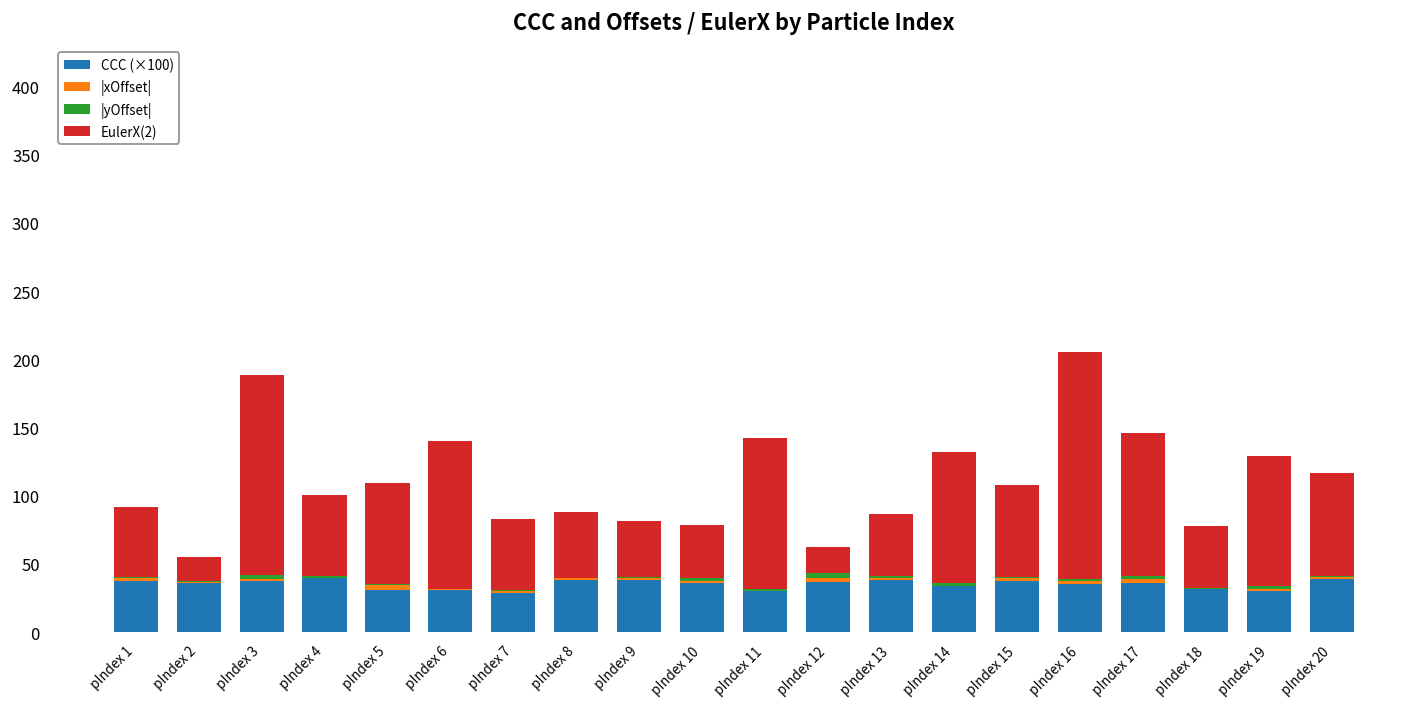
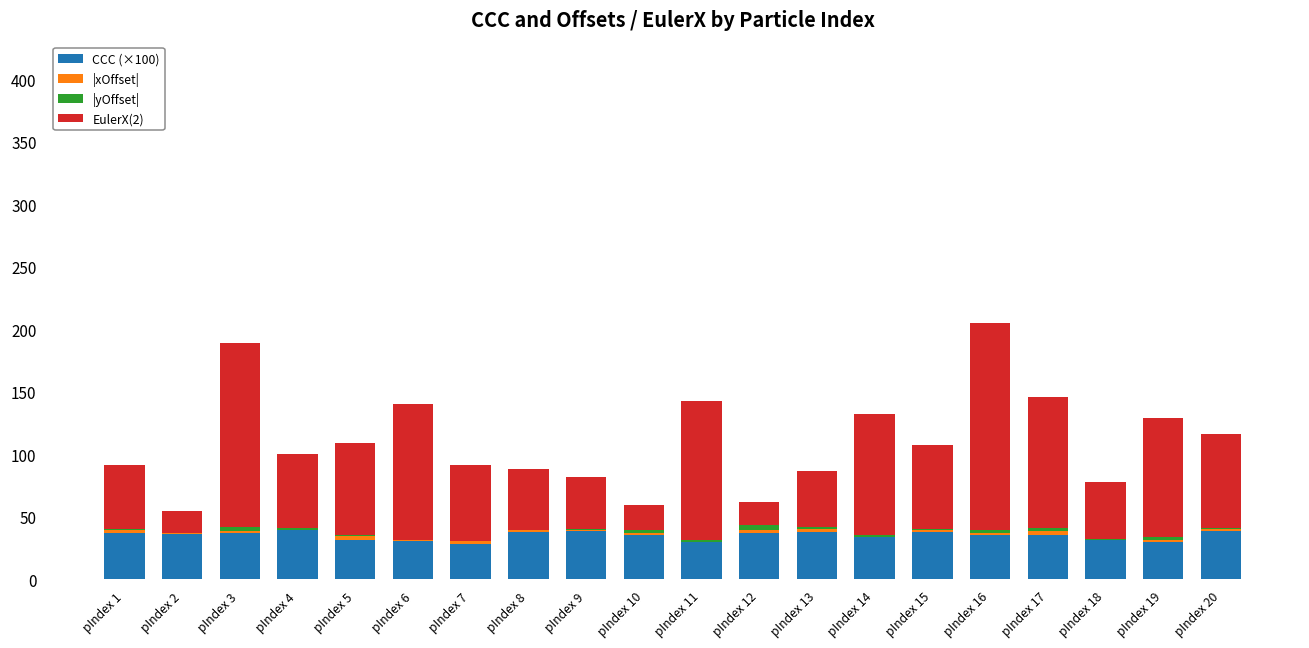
  {
    "CCC (×100)": {
      "pIndex 1": 37,
      "pIndex 2": 36,
      "pIndex 3": 37,
      "pIndex 4": 39,
      "pIndex 5": 31,
      "pIndex 6": 31,
      "pIndex 7": 28,
      "pIndex 8": 38,
      "pIndex 9": 38,
      "pIndex 10": 36,
      "pIndex 11": 30,
      "pIndex 12": 37,
      "pIndex 13": 38,
      "pIndex 14": 34,
      "pIndex 15": 38,
      "pIndex 16": 35,
      "pIndex 17": 36,
      "pIndex 18": 31,
      "pIndex 19": 30,
      "pIndex 20": 39
    },
    "|xOffset|": {
      "pIndex 1": 2,
      "pIndex 4": 0,
      "pIndex 5": 3,
      "pIndex 12": 3,
      "pIndex 17": 3
    },
    "|yOffset|": {
      "pIndex 3": 3,
      "pIndex 10": 2,
      "pIndex 12": 3,
      "pIndex 17": 2
    },
    "EulerX(2)": {
      "pIndex 1": 51,
      "pIndex 2": 17,
      "pIndex 3": 147,
      "pIndex 4": 59,
      "pIndex 5": 74,
      "pIndex 6": 109,
-     "pIndex 7": 52,
+     "pIndex 7": 61,
      "pIndex 8": 48,
      "pIndex 9": 41,
-     "pIndex 10": 39,
+     "pIndex 10": 20,
      "pIndex 11": 111,
      "pIndex 12": 19,
      "pIndex 13": 45,
      "pIndex 14": 96,
      "pIndex 15": 67,
      "pIndex 16": 166,
      "pIndex 17": 105,
      "pIndex 18": 45,
      "pIndex 19": 95,
      "pIndex 20": 76
    }
  }
